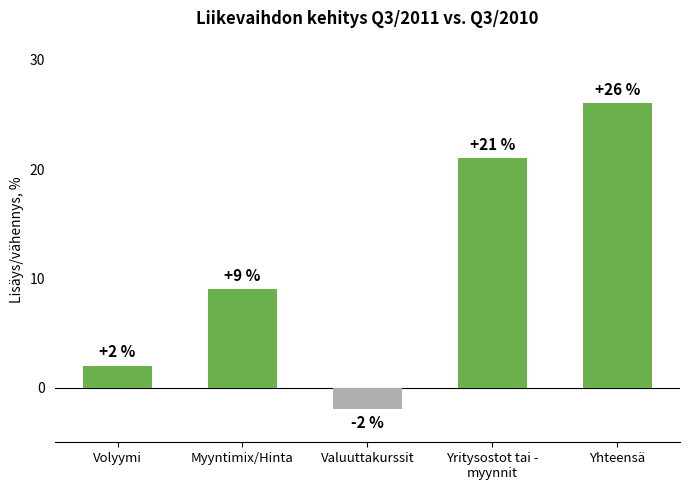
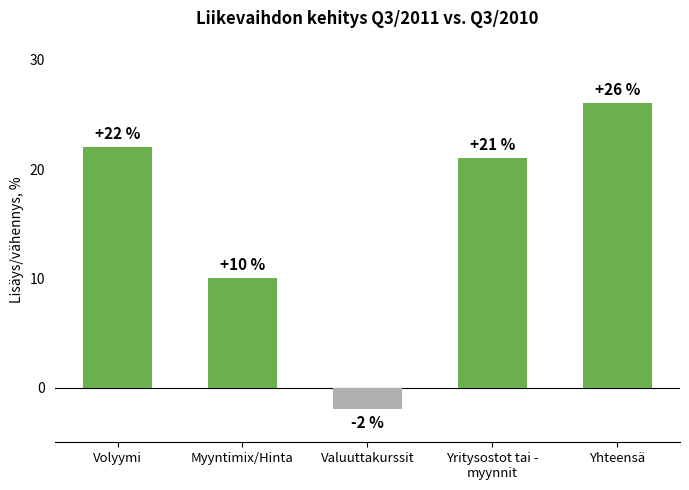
  {
-   "Volyymi": "+2 %",
-   "Myyntimix/Hinta": "+9 %",
+   "Volyymi": "+22 %",
+   "Myyntimix/Hinta": "+10 %",
    "Valuuttakurssit": "-2 %",
    "Yritysostot tai - myynnit": "+21 %",
    "Yhteensä": "+26 %"
  }
